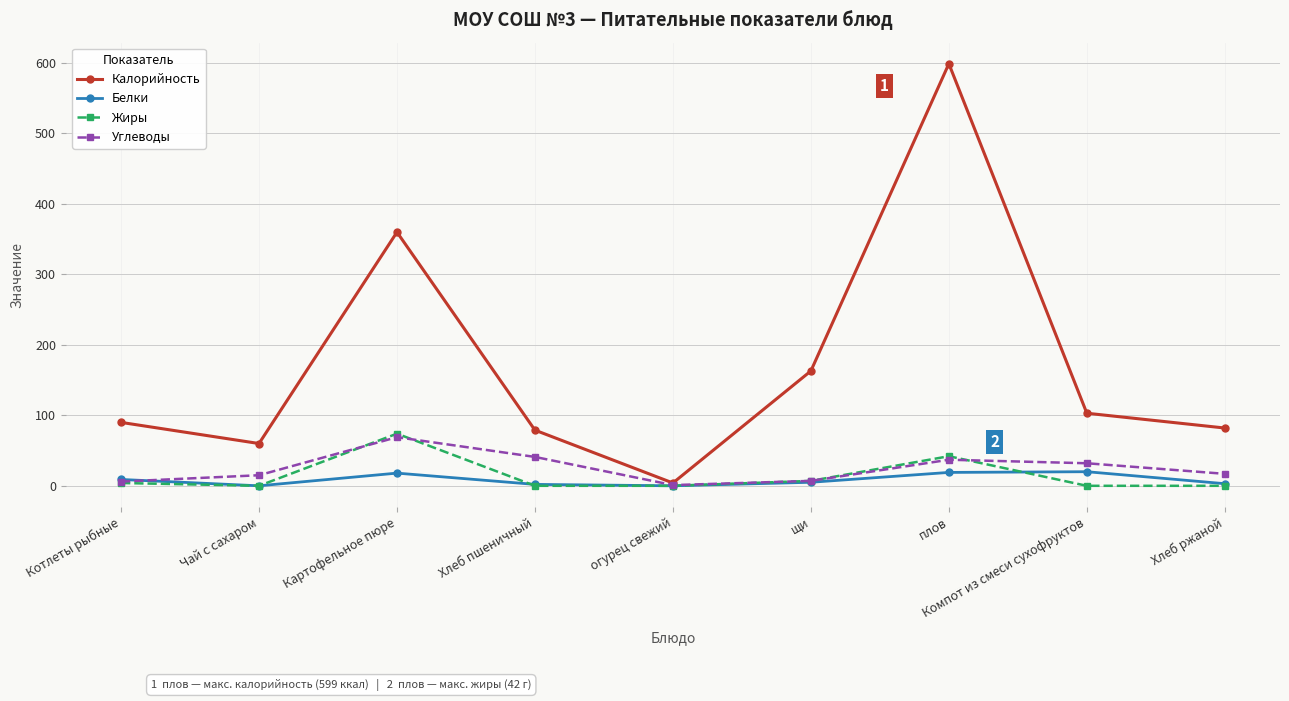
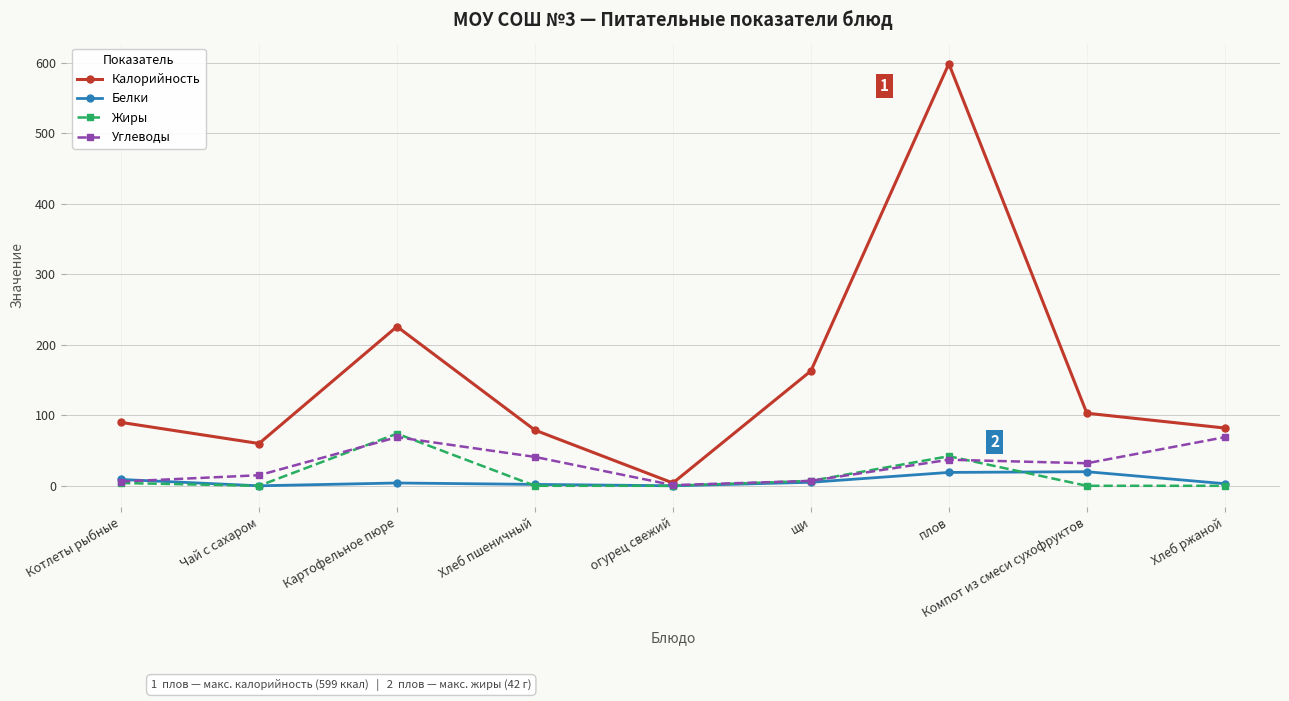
  {
    "Калорийность": {
      "Котлеты рыбные": 90,
      "Чай с сахаром": 60,
-     "Картофельное пюре": 360,
+     "Картофельное пюре": 230,
      "Хлеб пшеничный": 80,
      "щи": 160,
      "плов": 600,
      "Компот из смеси сухофруктов": 100,
      "Хлеб ржаной": 80
    },
    "Белки": {
-     "Картофельное пюре": 20,
+     "Картофельное пюре": 0,
      "плов": 20,
      "Компот из смеси сухофруктов": 20
    },
    "Жиры": {
      "Картофельное пюре": 70,
      "плов": 40,
      "Компот из смеси сухофруктов": 0
    },
    "Углеводы": {
      "Чай с сахаром": 20,
      "Картофельное пюре": 70,
      "Хлеб пшеничный": 40,
      "плов": 40,
      "Компот из смеси сухофруктов": 30,
-     "Хлеб ржаной": 20
+     "Хлеб ржаной": 70
    }
  }
